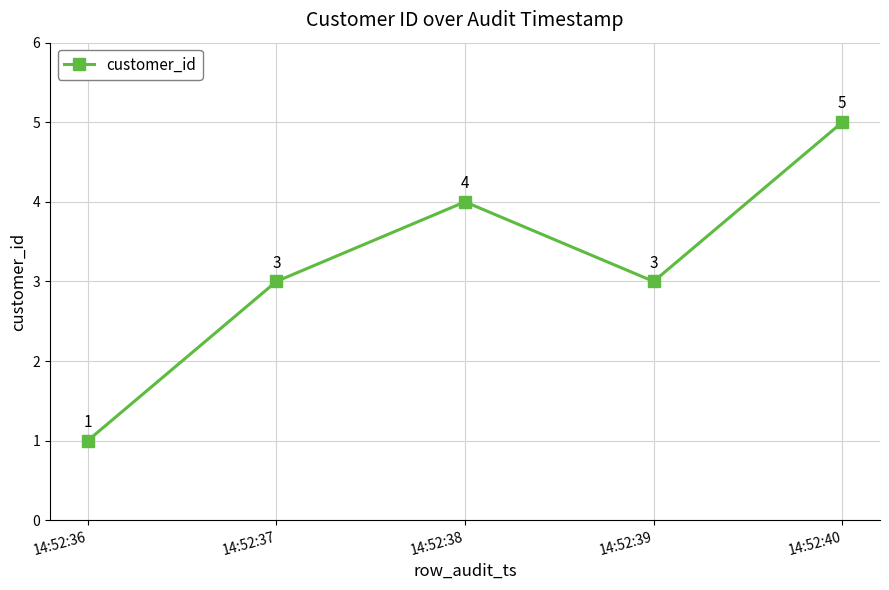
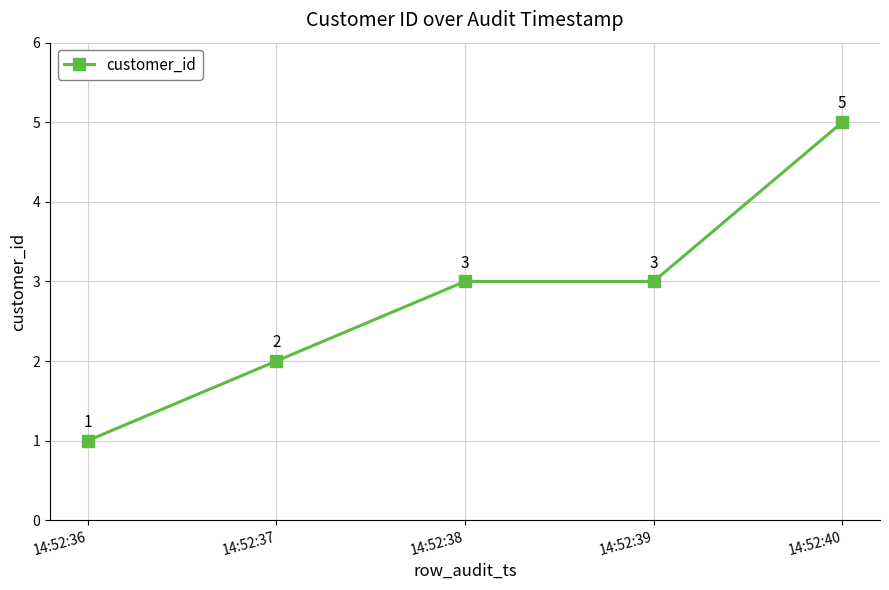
  {
    "14:52:36": 1,
-   "14:52:37": 3,
-   "14:52:38": 4,
+   "14:52:37": 2,
+   "14:52:38": 3,
    "14:52:39": 3,
    "14:52:40": 5
  }
